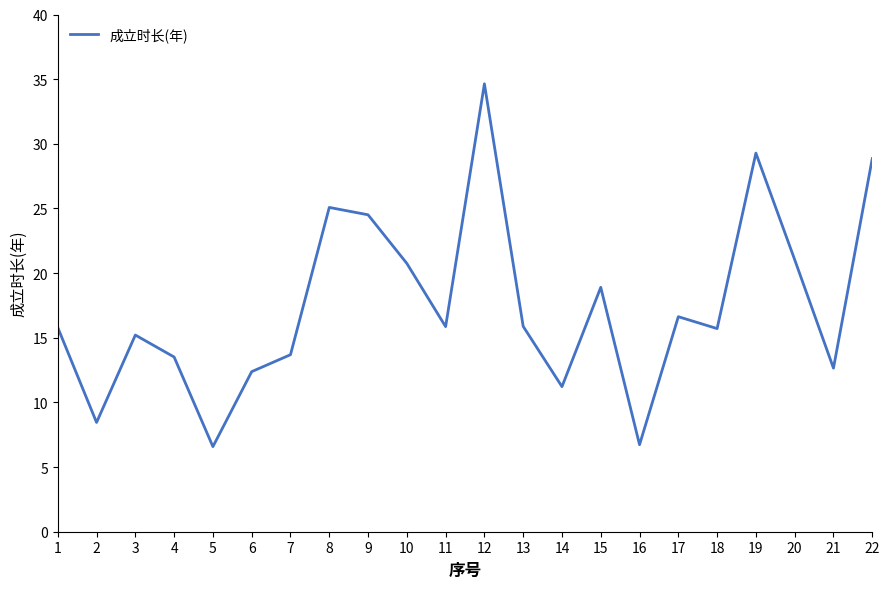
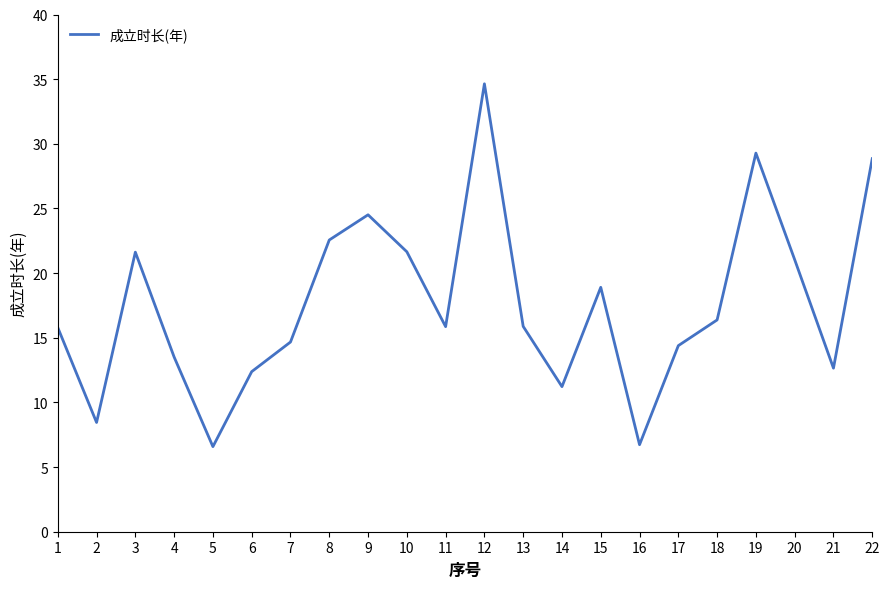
  {
    "1": 15.8,
    "2": 8.5,
-   "3": 15.2,
+   "3": 21.6,
    "4": 13.5,
    "5": 6.6,
    "6": 12.4,
-   "7": 13.7,
-   "8": 25.1,
+   "7": 14.7,
+   "8": 22.6,
    "9": 24.5,
-   "10": 20.8,
+   "10": 21.7,
    "11": 15.9,
    "12": 34.6,
    "13": 15.9,
    "14": 11.2,
    "15": 18.9,
    "16": 6.7,
-   "17": 16.6,
-   "18": 15.7,
+   "17": 14.4,
+   "18": 16.4,
    "19": 29.3,
    "20": 21.0,
    "21": 12.7,
    "22": 28.9
  }
